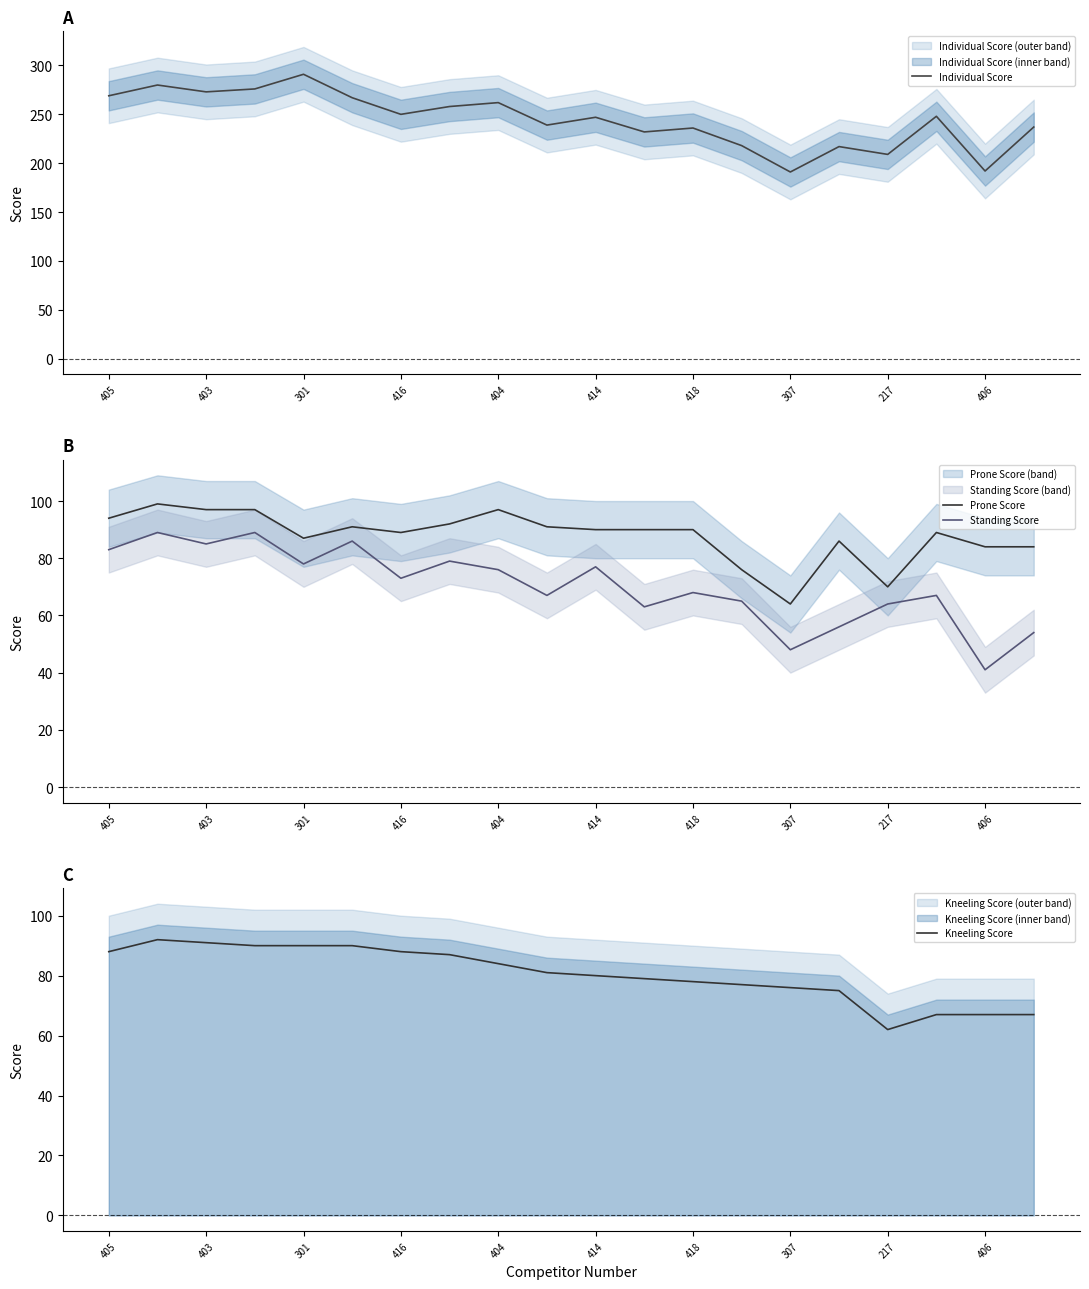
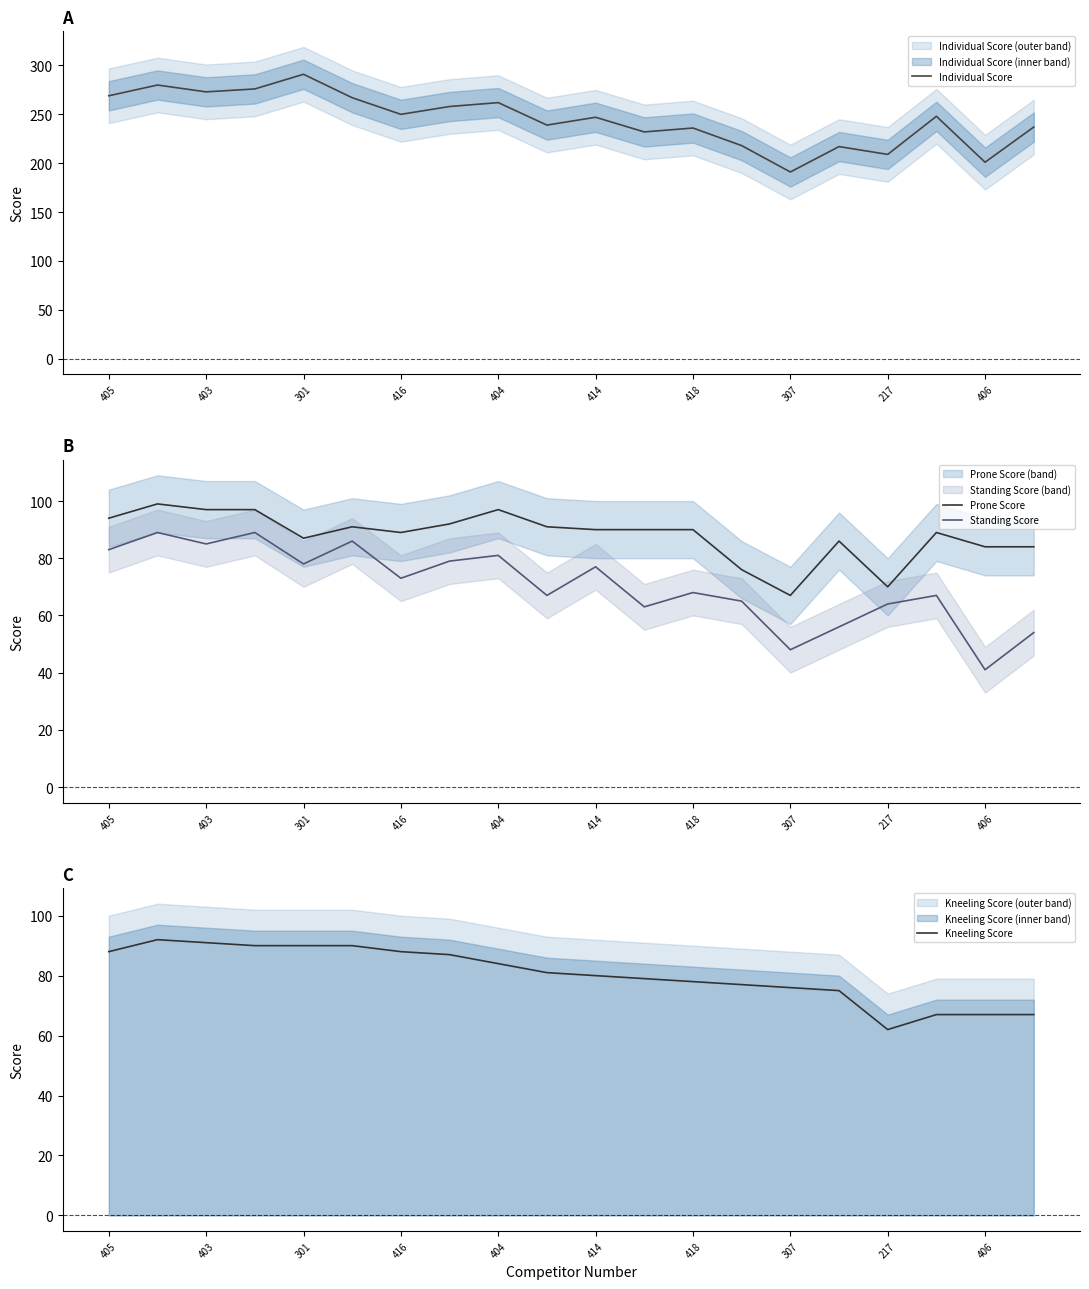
  {
    "A": {
      "Individual Score": {
        "405": 270,
        "403": 270,
        "301": 290,
        "416": 250,
        "404": 260,
        "414": 250,
        "418": 240,
        "307": 190,
        "217": 210,
-       "406": 190
+       "406": 200
      }
    },
    "B": {
      "Prone Score": {
        "405": 94,
        "403": 97,
        "301": 87,
        "416": 89,
        "404": 97,
        "414": 90,
        "418": 90,
-       "307": 64,
+       "307": 67,
        "217": 70,
        "406": 84
      },
      "Standing Score": {
        "405": 83,
        "403": 85,
        "301": 78,
        "416": 73,
-       "404": 76,
+       "404": 81,
        "414": 77,
        "418": 68,
        "307": 48,
        "217": 64,
        "406": 41
      }
    },
    "C": {
      "Kneeling Score": {
        "405": 88,
        "403": 91,
        "301": 90,
        "416": 88,
        "404": 84,
        "414": 80,
        "418": 78,
        "307": 76,
        "217": 62,
        "406": 67
      }
    }
  }
